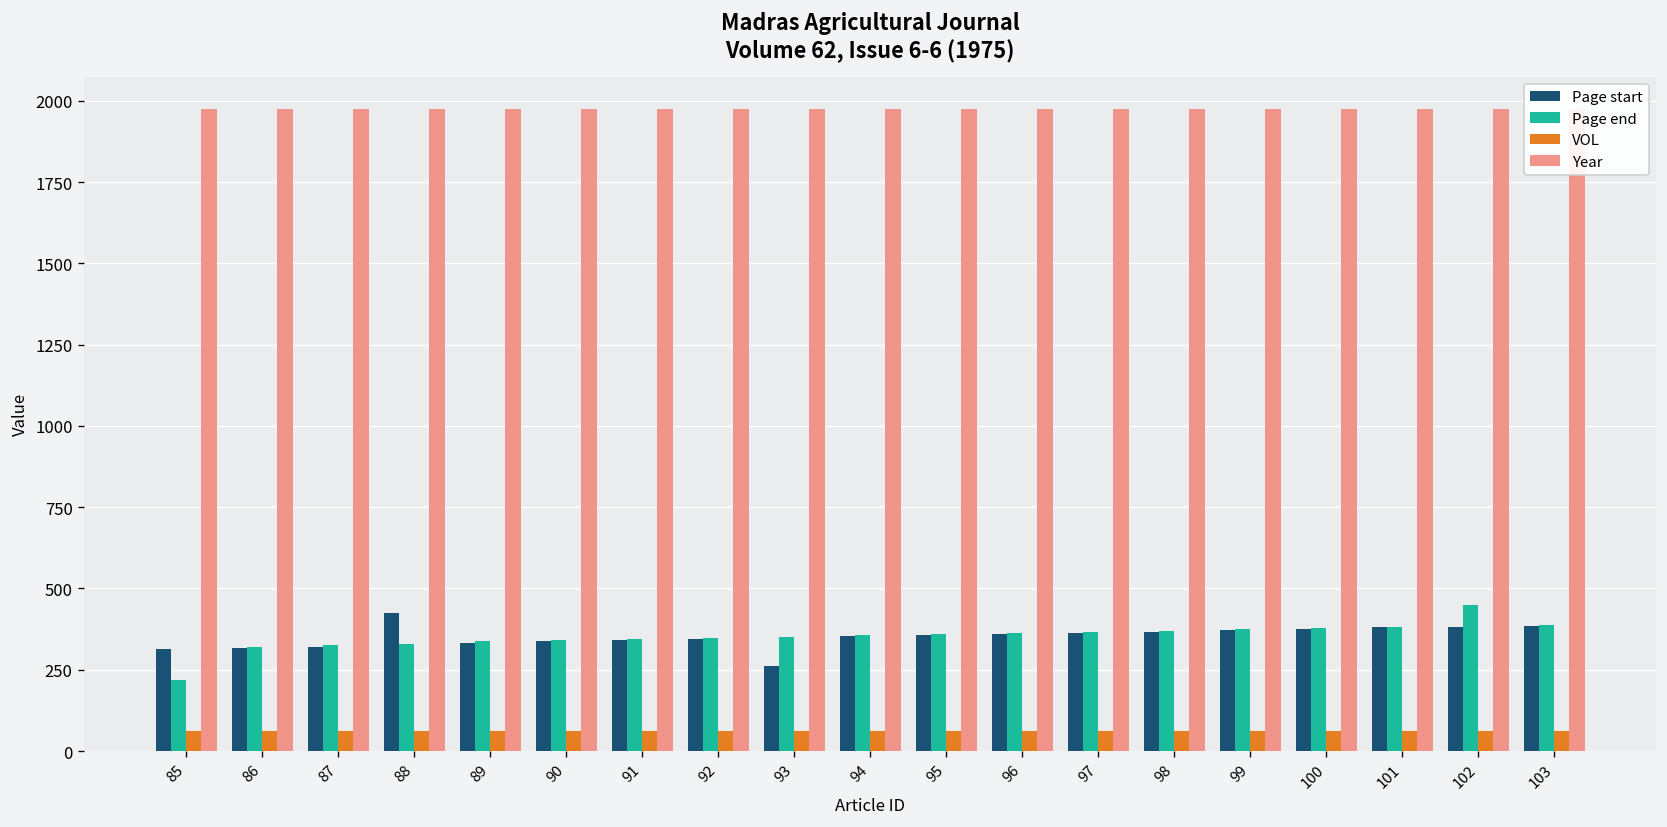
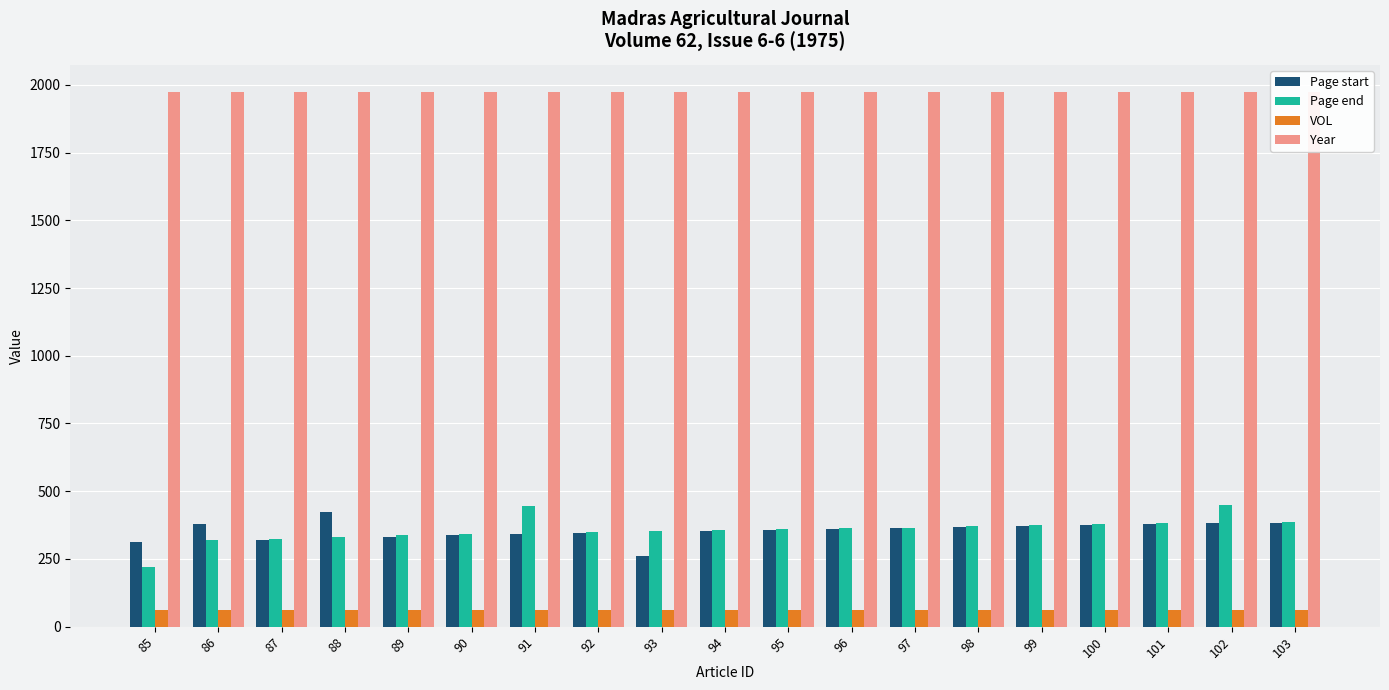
  {
    "Page start": {
      "85": 310,
-     "86": 320,
+     "86": 380,
      "87": 320,
      "88": 420,
      "89": 330,
      "90": 340,
      "91": 340,
      "92": 350,
      "93": 260,
      "94": 350,
      "95": 360,
      "96": 360,
      "97": 360,
      "98": 370,
      "99": 370,
      "100": 380,
      "101": 380,
      "102": 380,
      "103": 380
    },
    "Page end": {
      "85": 220,
      "86": 320,
      "87": 330,
      "88": 330,
      "89": 340,
      "90": 340,
-     "91": 350,
+     "91": 440,
      "92": 350,
      "93": 350,
      "94": 360,
      "95": 360,
      "96": 360,
      "97": 370,
      "98": 370,
      "99": 380,
      "100": 380,
      "101": 380,
      "102": 450,
      "103": 390
    },
    "VOL": {
      "85": 60,
      "86": 60,
      "87": 60,
      "88": 60,
      "89": 60,
      "90": 60,
      "91": 60,
      "92": 60,
      "93": 60,
      "94": 60,
      "95": 60,
      "96": 60,
      "97": 60,
      "98": 60,
      "99": 60,
      "100": 60,
      "101": 60,
      "102": 60,
      "103": 60
    },
    "Year": {
      "85": 1980,
      "86": 1980,
      "87": 1980,
      "88": 1980,
      "89": 1980,
      "90": 1980,
      "91": 1980,
      "92": 1980,
      "93": 1980,
      "94": 1980,
      "95": 1980,
      "96": 1980,
      "97": 1980,
      "98": 1980,
      "99": 1980,
      "100": 1980,
      "101": 1980,
      "102": 1980
    }
  }
